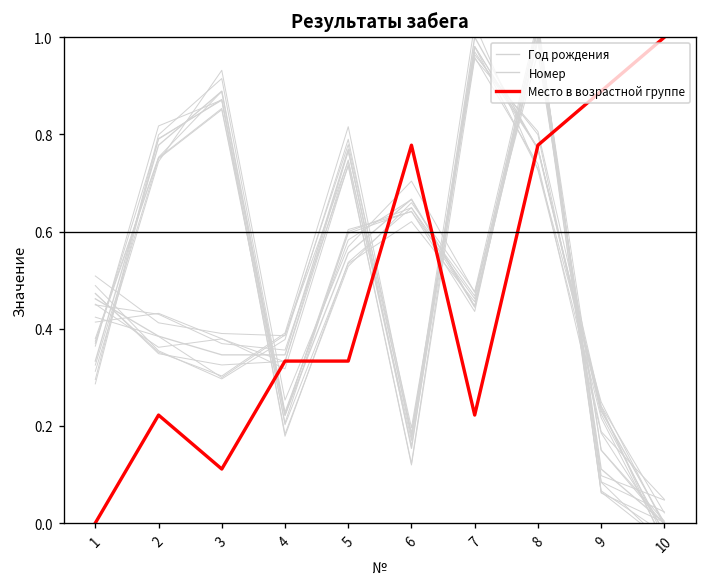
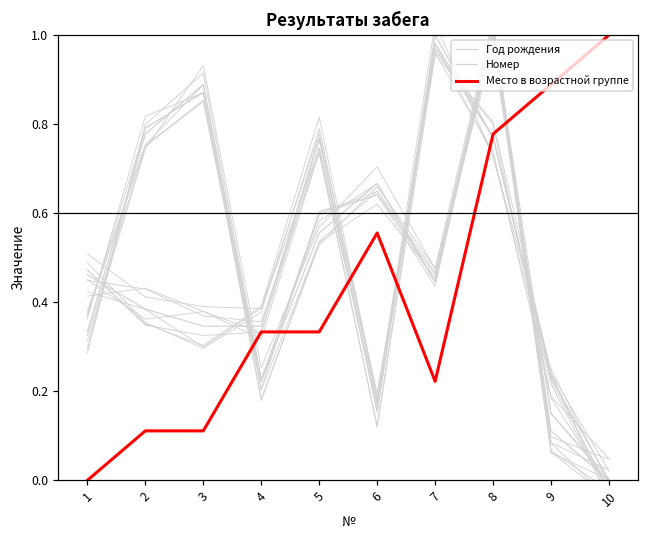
  {
    "Место в возрастной группе": {
      "1": 0.00,
-     "2": 0.22,
+     "2": 0.11,
      "3": 0.11,
      "5": 0.33,
-     "6": 0.78,
+     "6": 0.56,
      "7": 0.22,
      "10": 1.00
    }
  }
